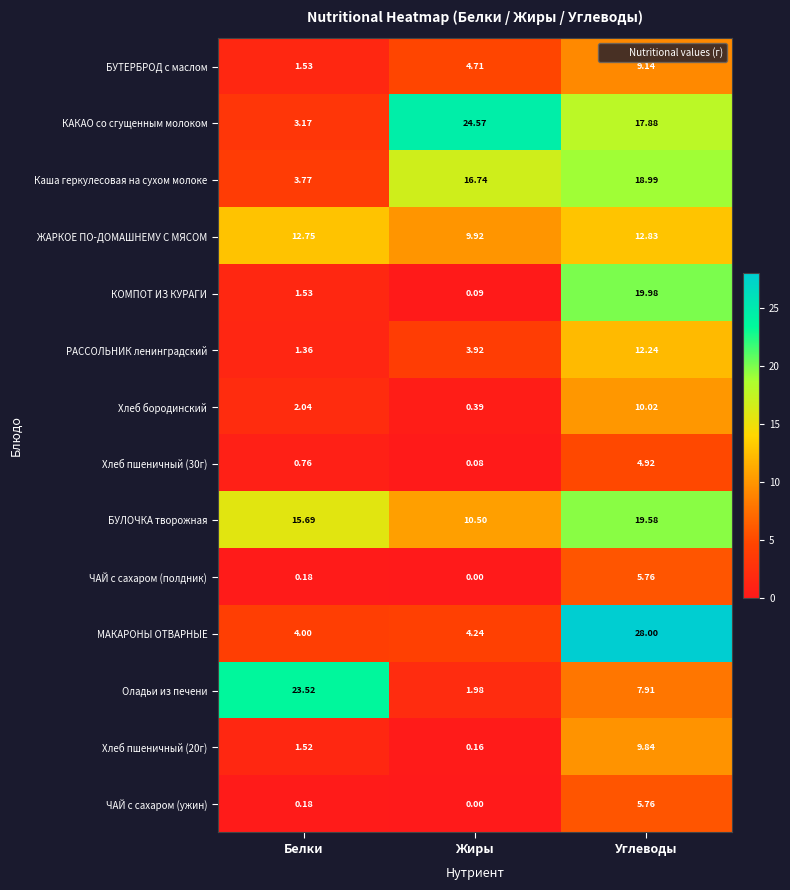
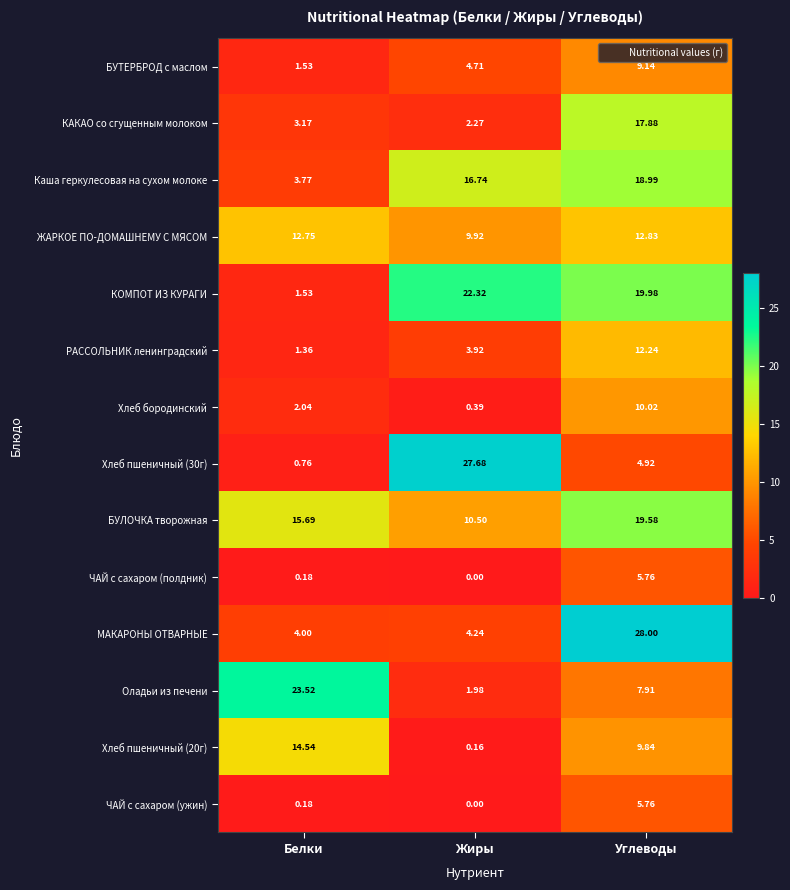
  {
    "БУТЕРБРОД с маслом": {
      "Белки": 1.53,
      "Жиры": 4.71,
      "Углеводы": 9.14
    },
    "КАКАО со сгущенным молоком": {
      "Белки": 3.17,
-     "Жиры": 24.57,
+     "Жиры": 2.27,
      "Углеводы": 17.88
    },
    "Каша геркулесовая на сухом молоке": {
      "Белки": 3.77,
      "Жиры": 16.74,
      "Углеводы": 18.99
    },
    "ЖАРКОЕ ПО-ДОМАШНЕМУ С МЯСОМ": {
      "Белки": 12.75,
      "Жиры": 9.92,
      "Углеводы": 12.83
    },
    "КОМПОТ ИЗ КУРАГИ": {
      "Белки": 1.53,
-     "Жиры": 0.09,
+     "Жиры": 22.32,
      "Углеводы": 19.98
    },
    "РАССОЛЬНИК ленинградский": {
      "Белки": 1.36,
      "Жиры": 3.92,
      "Углеводы": 12.24
    },
    "Хлеб бородинский": {
      "Белки": 2.04,
      "Жиры": 0.39,
      "Углеводы": 10.02
    },
    "Хлеб пшеничный (30г)": {
      "Белки": 0.76,
-     "Жиры": 0.08,
+     "Жиры": 27.68,
      "Углеводы": 4.92
    },
    "БУЛОЧКА творожная": {
      "Белки": 15.69,
      "Жиры": 10.50,
      "Углеводы": 19.58
    },
    "ЧАЙ с сахаром (полдник)": {
      "Белки": 0.18,
      "Жиры": 0.00,
      "Углеводы": 5.76
    },
    "МАКАРОНЫ ОТВАРНЫЕ": {
      "Белки": 4.00,
      "Жиры": 4.24,
      "Углеводы": 28.00
    },
    "Оладьи из печени": {
      "Белки": 23.52,
      "Жиры": 1.98,
      "Углеводы": 7.91
    },
    "Хлеб пшеничный (20г)": {
-     "Белки": 1.52,
+     "Белки": 14.54,
      "Жиры": 0.16,
      "Углеводы": 9.84
    },
    "ЧАЙ с сахаром (ужин)": {
      "Белки": 0.18,
      "Жиры": 0.00,
      "Углеводы": 5.76
    }
  }
